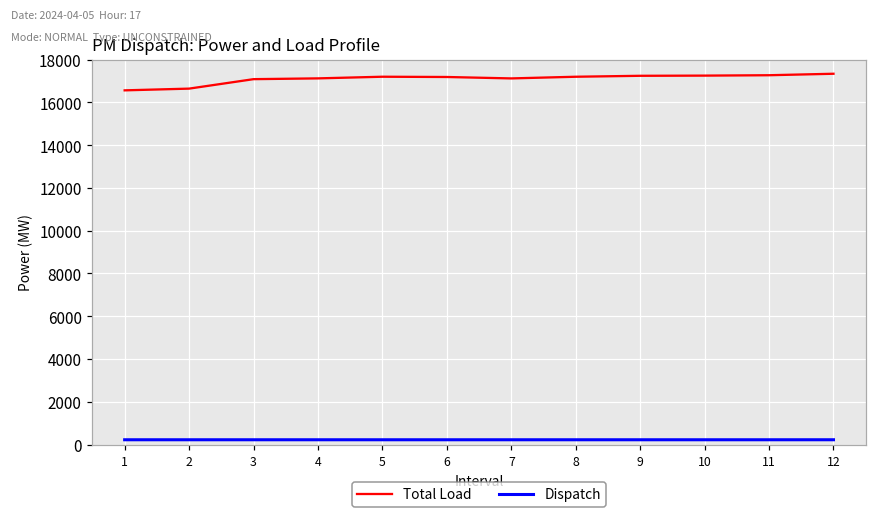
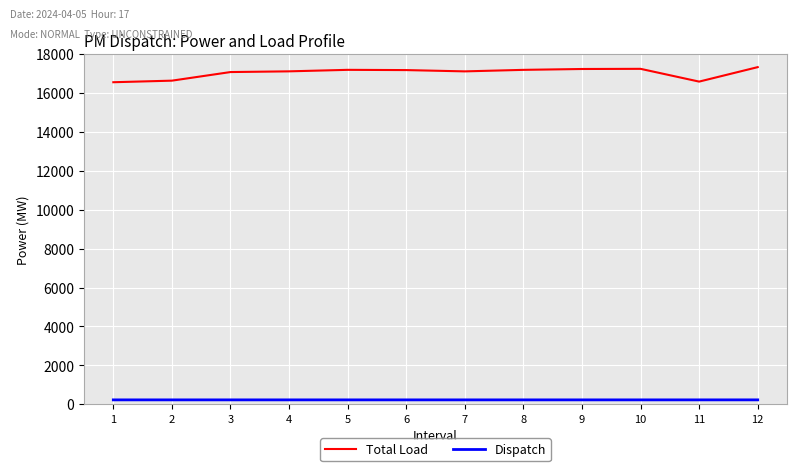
  {
    "Total Load": {
      "1": 16600,
      "2": 16600,
      "3": 17100,
      "4": 17100,
      "5": 17200,
      "6": 17200,
      "7": 17100,
      "8": 17200,
      "9": 17200,
      "10": 17300,
-     "11": 17300,
+     "11": 16600,
      "12": 17300
    },
    "Dispatch": {
      "1": 200,
      "2": 200,
      "3": 200,
      "4": 200,
      "5": 200,
      "6": 200,
      "7": 200,
      "8": 200,
      "9": 200,
      "10": 200,
      "11": 200,
      "12": 200
    }
  }
